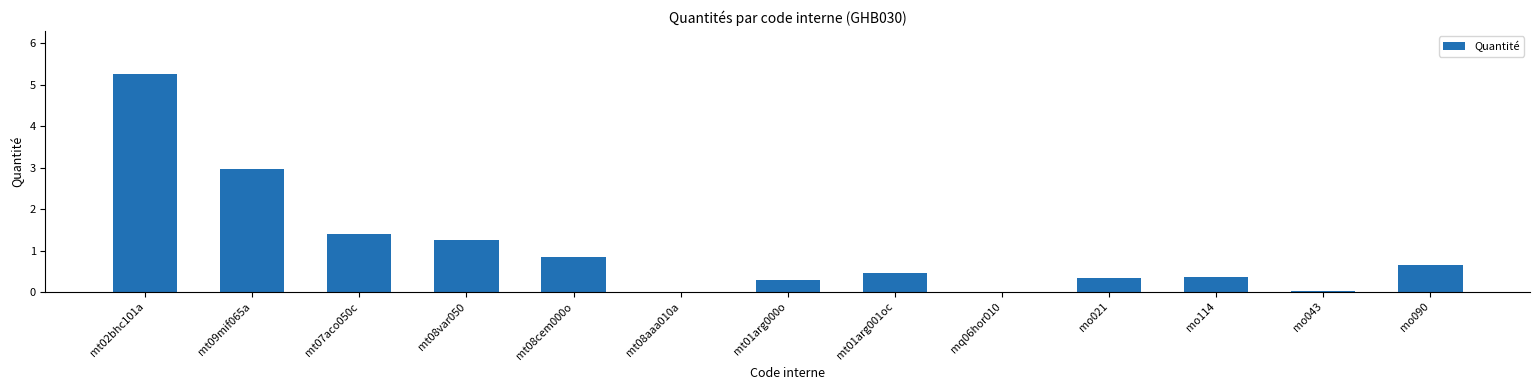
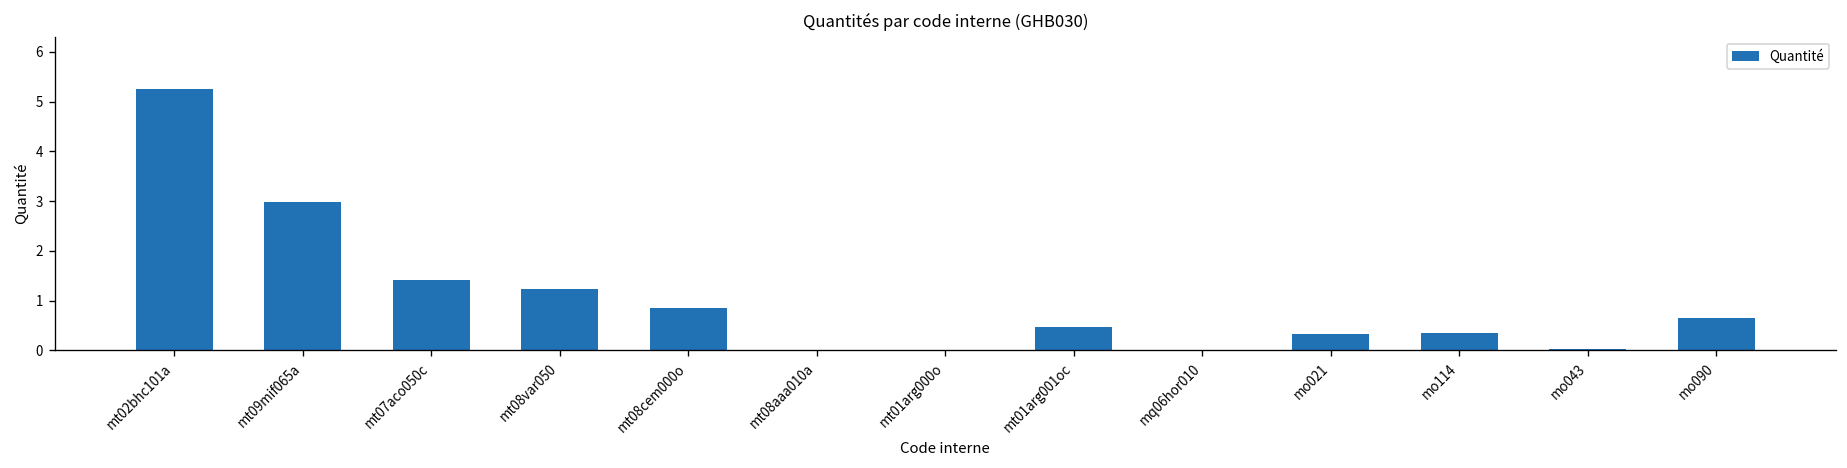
  {
    "mt02bhc101a": 5.3,
    "mt09mif065a": 3.0,
    "mt07aco050c": 1.4,
    "mt08var050": 1.2,
    "mt08cem000o": 0.9,
-   "mt01arg000o": 0.3,
+   "mt01arg000o": 0.0,
    "mt01arg001oc": 0.5,
    "mo021": 0.3,
    "mo114": 0.4,
    "mo090": 0.7
  }
